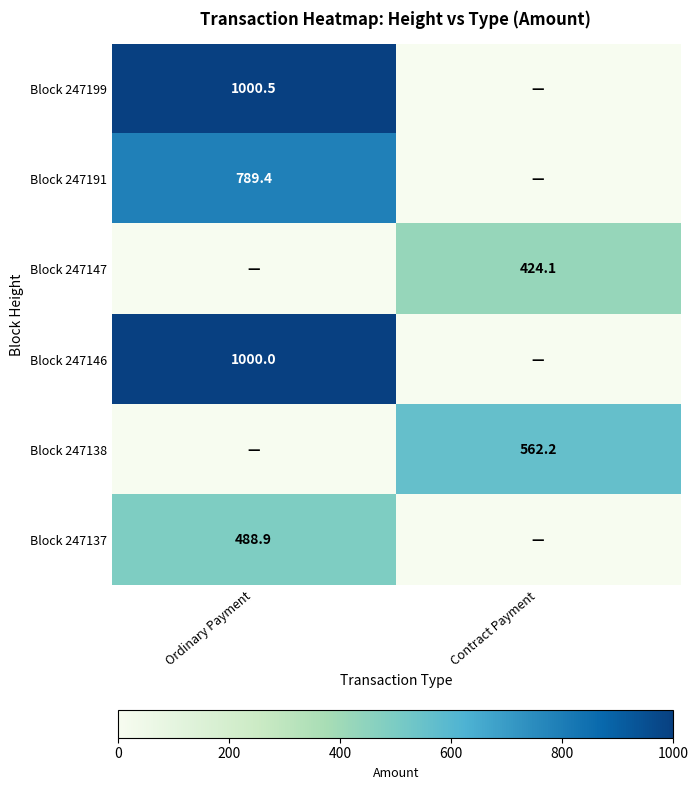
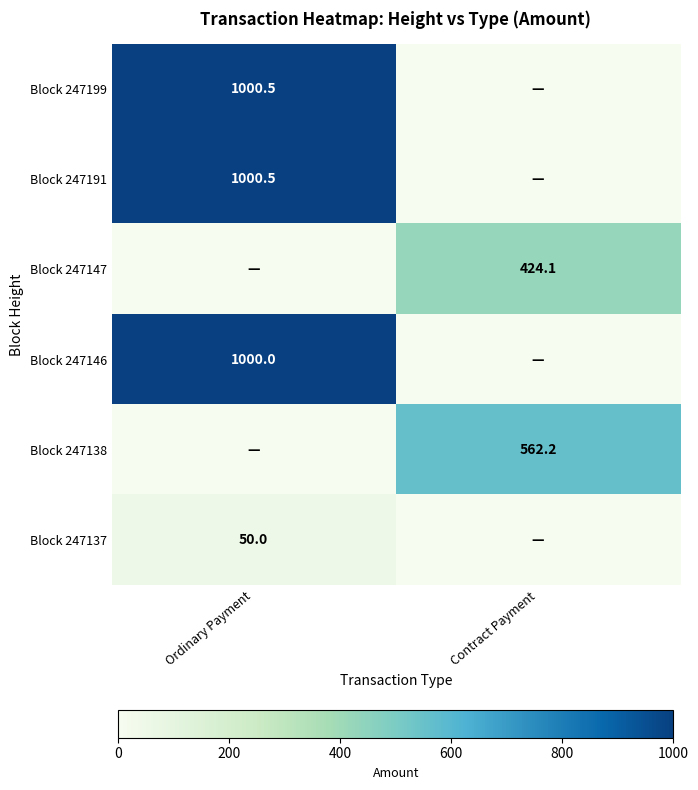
  {
    "Block 247199": {
      "Ordinary Payment": 1000.5
    },
    "Block 247191": {
-     "Ordinary Payment": 789.4
+     "Ordinary Payment": 1000.5
    },
    "Block 247147": {
      "Contract Payment": 424.1
    },
    "Block 247146": {
      "Ordinary Payment": 1000.0
    },
    "Block 247138": {
      "Contract Payment": 562.2
    },
    "Block 247137": {
-     "Ordinary Payment": 488.9
+     "Ordinary Payment": 50.0
    }
  }
